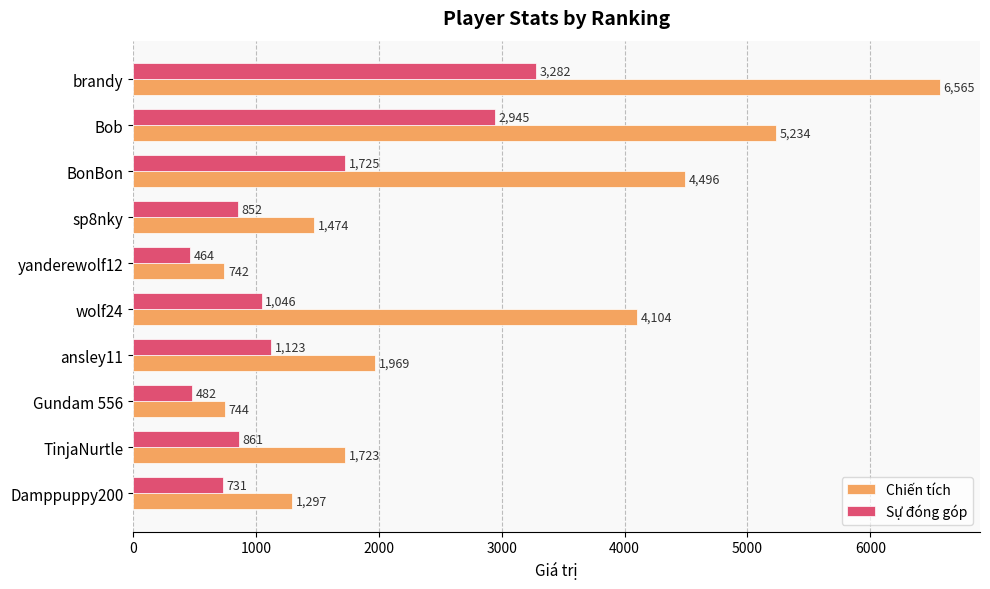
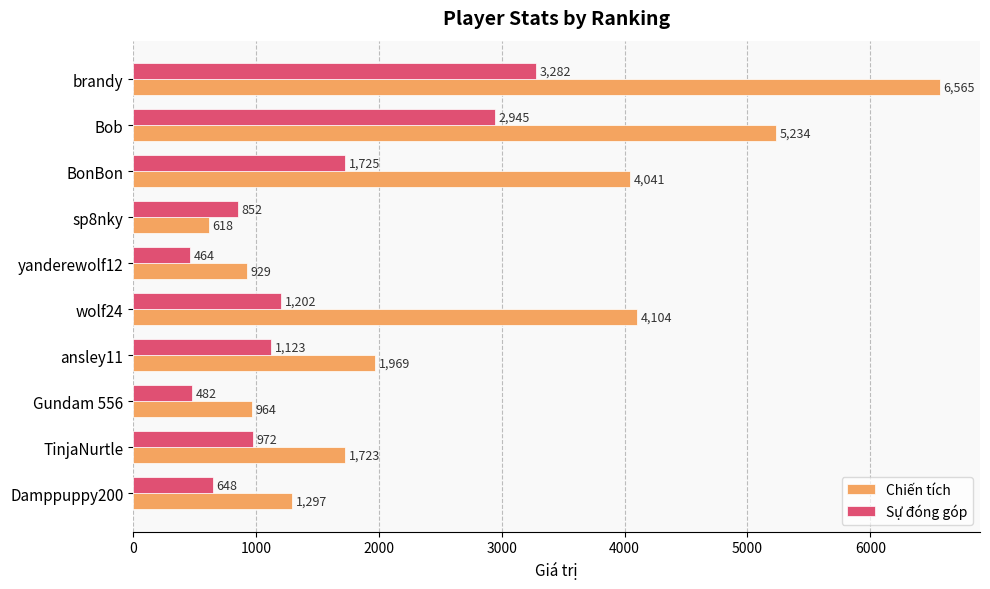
  {
    "Chiến tích": {
      "brandy": "6,565",
      "Bob": "5,234",
-     "BonBon": "4,496",
-     "sp8nky": "1,474",
-     "yanderewolf12": "742",
+     "BonBon": "4,041",
+     "sp8nky": "618",
+     "yanderewolf12": "929",
      "wolf24": "4,104",
      "ansley11": "1,969",
-     "Gundam 556": "744",
+     "Gundam 556": "964",
      "TinjaNurtle": "1,723",
      "Damppuppy200": "1,297"
    },
    "Sự đóng góp": {
      "brandy": "3,282",
      "Bob": "2,945",
      "BonBon": "1,725",
      "sp8nky": "852",
      "yanderewolf12": "464",
-     "wolf24": "1,046",
+     "wolf24": "1,202",
      "ansley11": "1,123",
      "Gundam 556": "482",
-     "TinjaNurtle": "861",
-     "Damppuppy200": "731"
+     "TinjaNurtle": "972",
+     "Damppuppy200": "648"
    }
  }
